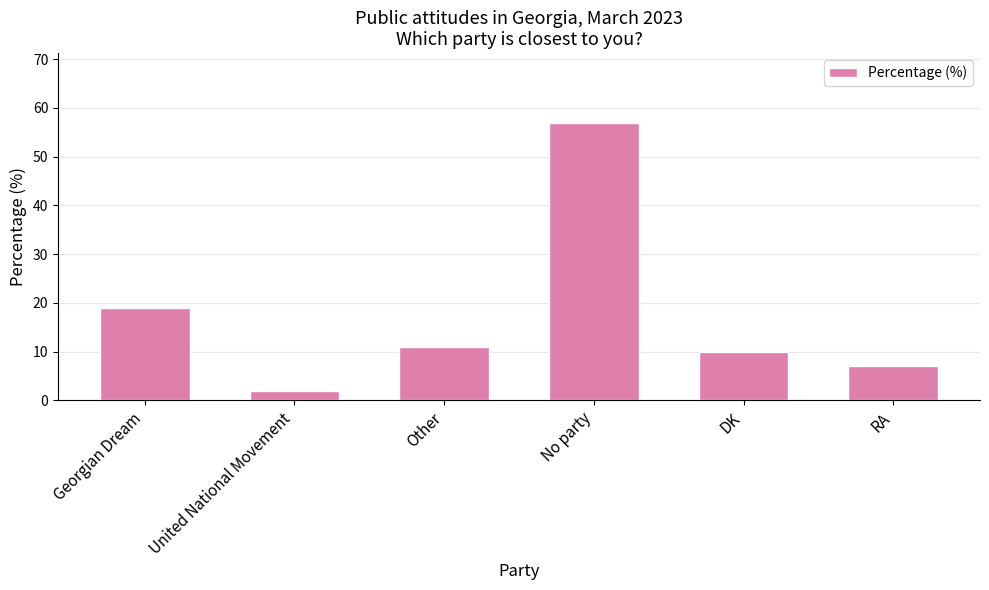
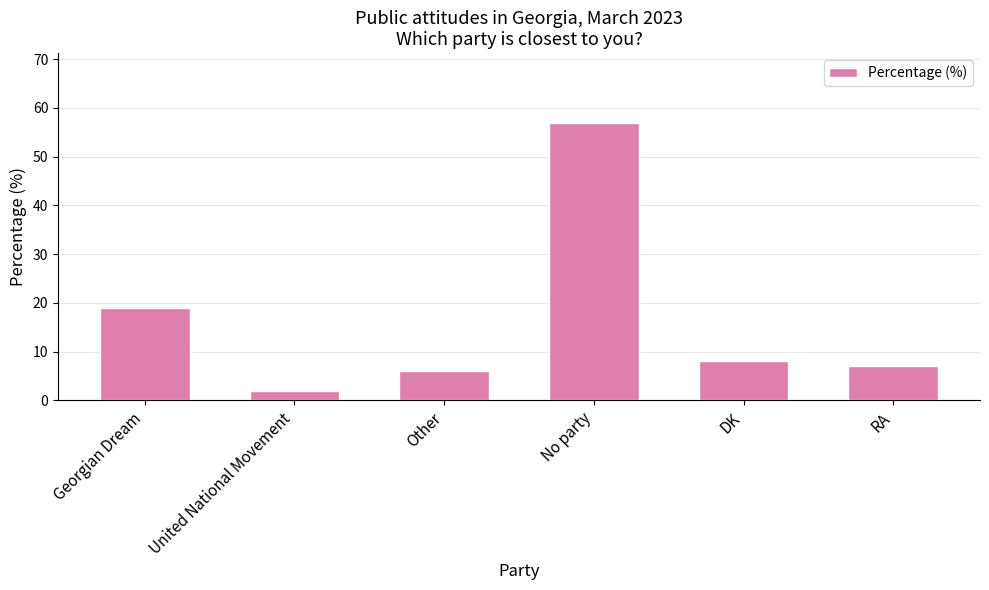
  {
    "Georgian Dream": 19,
    "United National Movement": 2,
-   "Other": 11,
+   "Other": 6,
    "No party": 57,
-   "DK": 10,
+   "DK": 8,
    "RA": 7
  }
